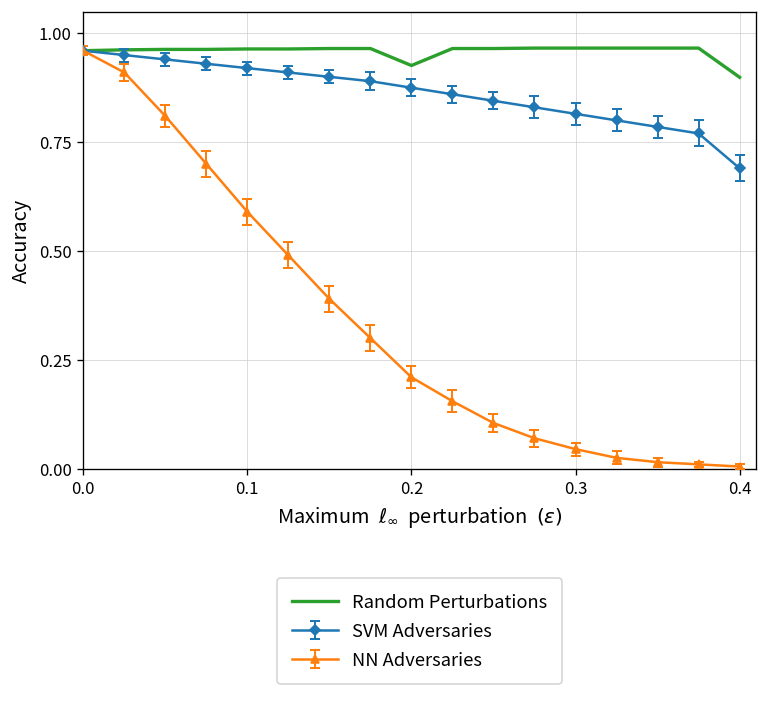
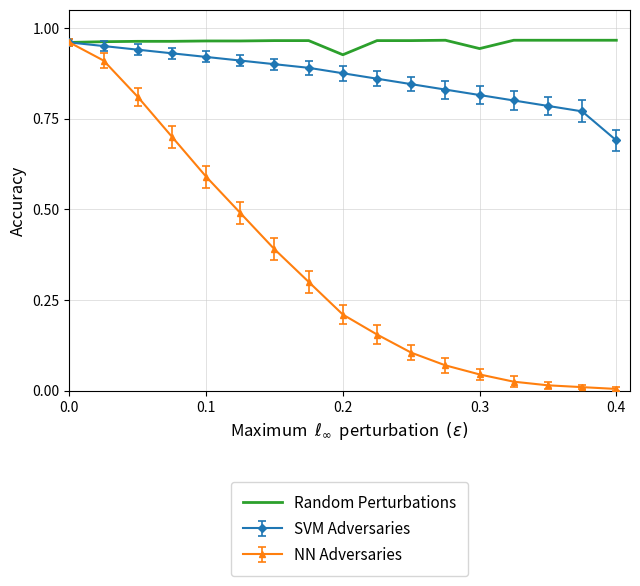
  {
    "Random Perturbations": {
      "0.1": 0.96,
      "0.2": 0.93,
-     "0.3": 0.97,
-     "0.4": 0.90
+     "0.3": 0.94,
+     "0.4": 0.97
    }
  }
